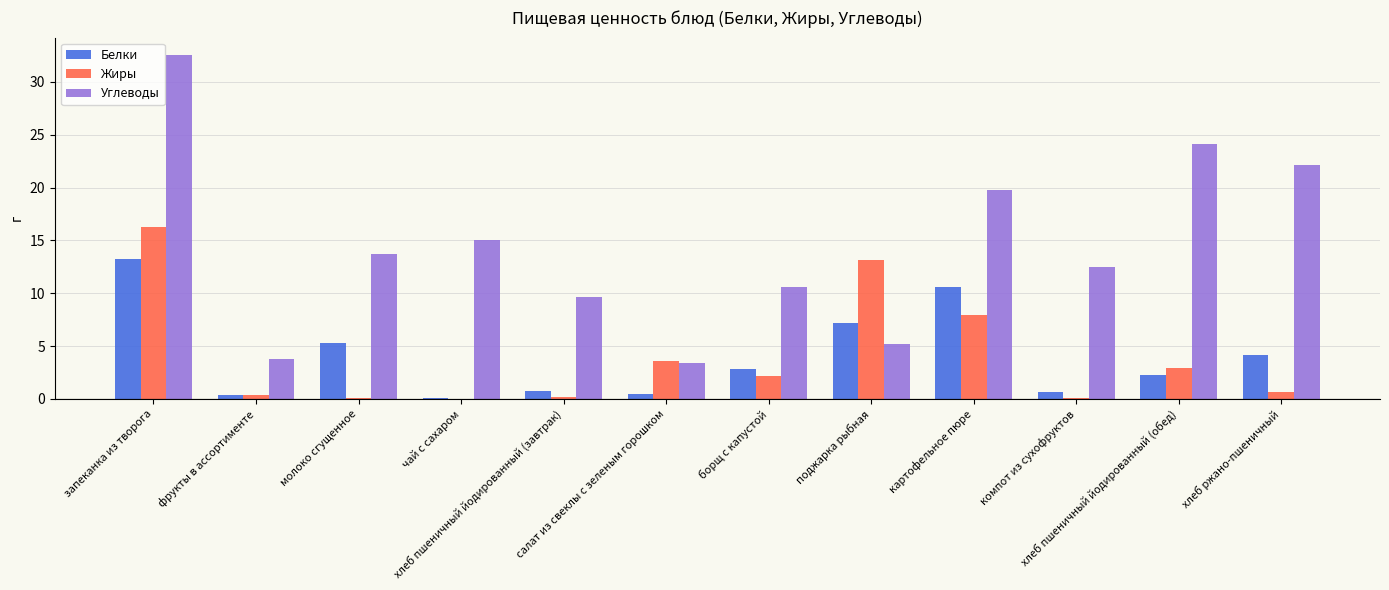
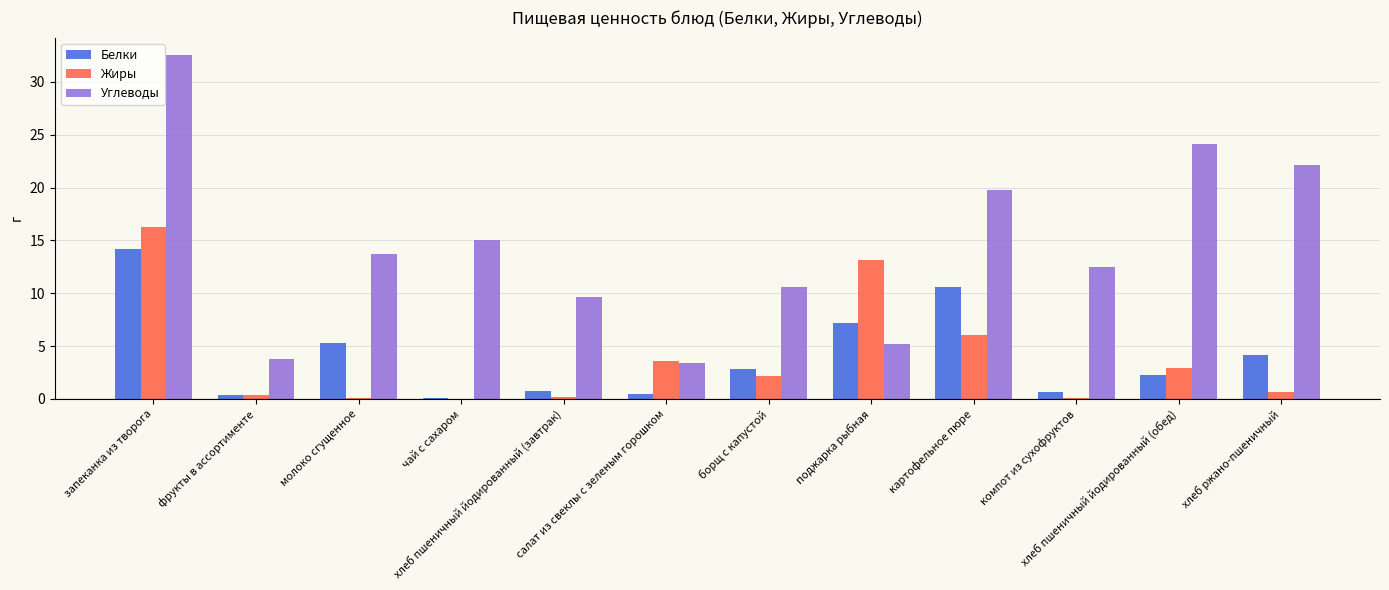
  {
    "Белки": {
-     "запеканка из творога": 13.2,
+     "запеканка из творога": 14.2,
      "фрукты в ассортименте": 0.4,
      "молоко сгущенное": 5.3,
      "хлеб пшеничный йодированный (завтрак)": 0.8,
      "салат из свеклы с зеленым горошком": 0.5,
      "борщ с капустой": 2.8,
      "поджарка рыбная": 7.2,
      "картофельное пюре": 10.6,
      "компот из сухофруктов": 0.7,
      "хлеб пшеничный йодированный (обед)": 2.3,
      "хлеб ржано-пшеничный": 4.1
    },
    "Жиры": {
      "запеканка из творога": 16.3,
      "фрукты в ассортименте": 0.4,
      "салат из свеклы с зеленым горошком": 3.6,
      "борщ с капустой": 2.2,
      "поджарка рыбная": 13.2,
-     "картофельное пюре": 8.0,
+     "картофельное пюре": 6.1,
      "хлеб пшеничный йодированный (обед)": 2.9,
      "хлеб ржано-пшеничный": 0.7
    },
    "Углеводы": {
      "запеканка из творога": 32.6,
      "фрукты в ассортименте": 3.8,
      "молоко сгущенное": 13.7,
      "чай с сахаром": 15.0,
      "хлеб пшеничный йодированный (завтрак)": 9.7,
      "салат из свеклы с зеленым горошком": 3.4,
      "борщ с капустой": 10.6,
      "поджарка рыбная": 5.2,
      "картофельное пюре": 19.8,
      "компот из сухофруктов": 12.5,
      "хлеб пшеничный йодированный (обед)": 24.2,
      "хлеб ржано-пшеничный": 22.1
    }
  }
